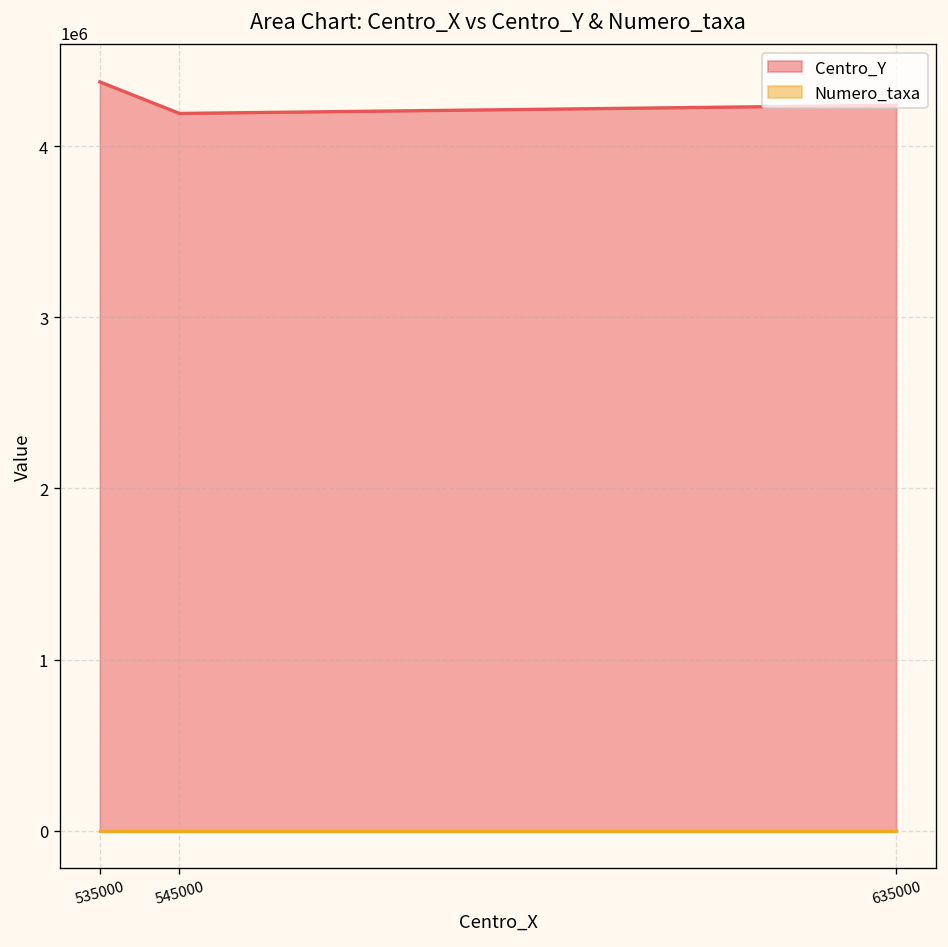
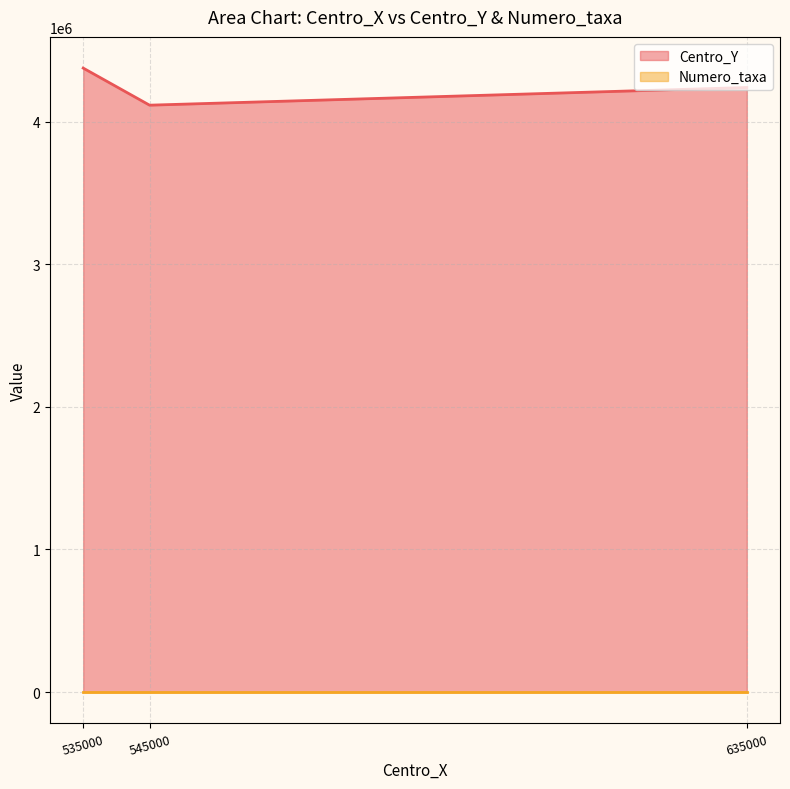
  {
    "Centro_Y": {
      "535000": 4380000,
-     "545000": 4190000
+     "545000": 4120000
    },
    "Numero_taxa": {
      "535000": 0,
      "545000": 0,
      "635000": 0
    }
  }
